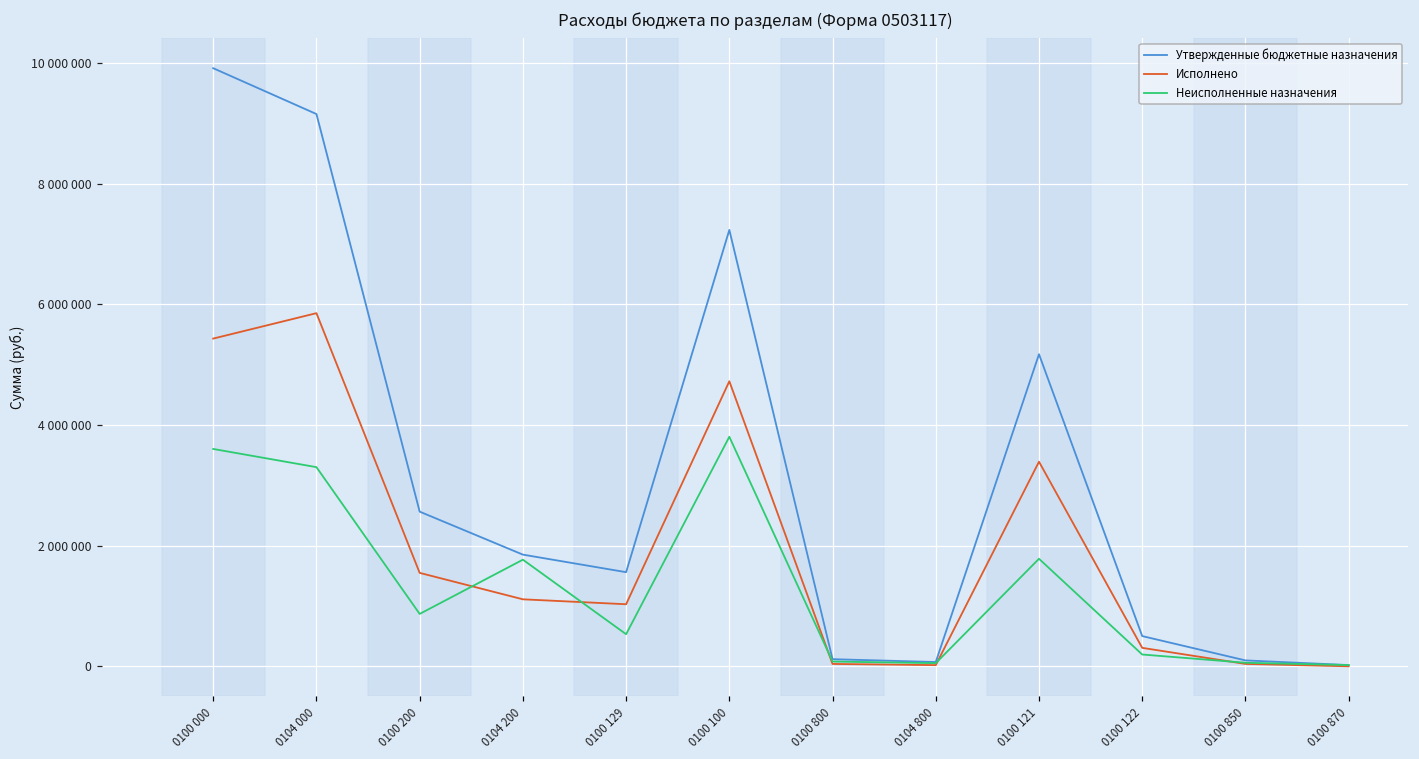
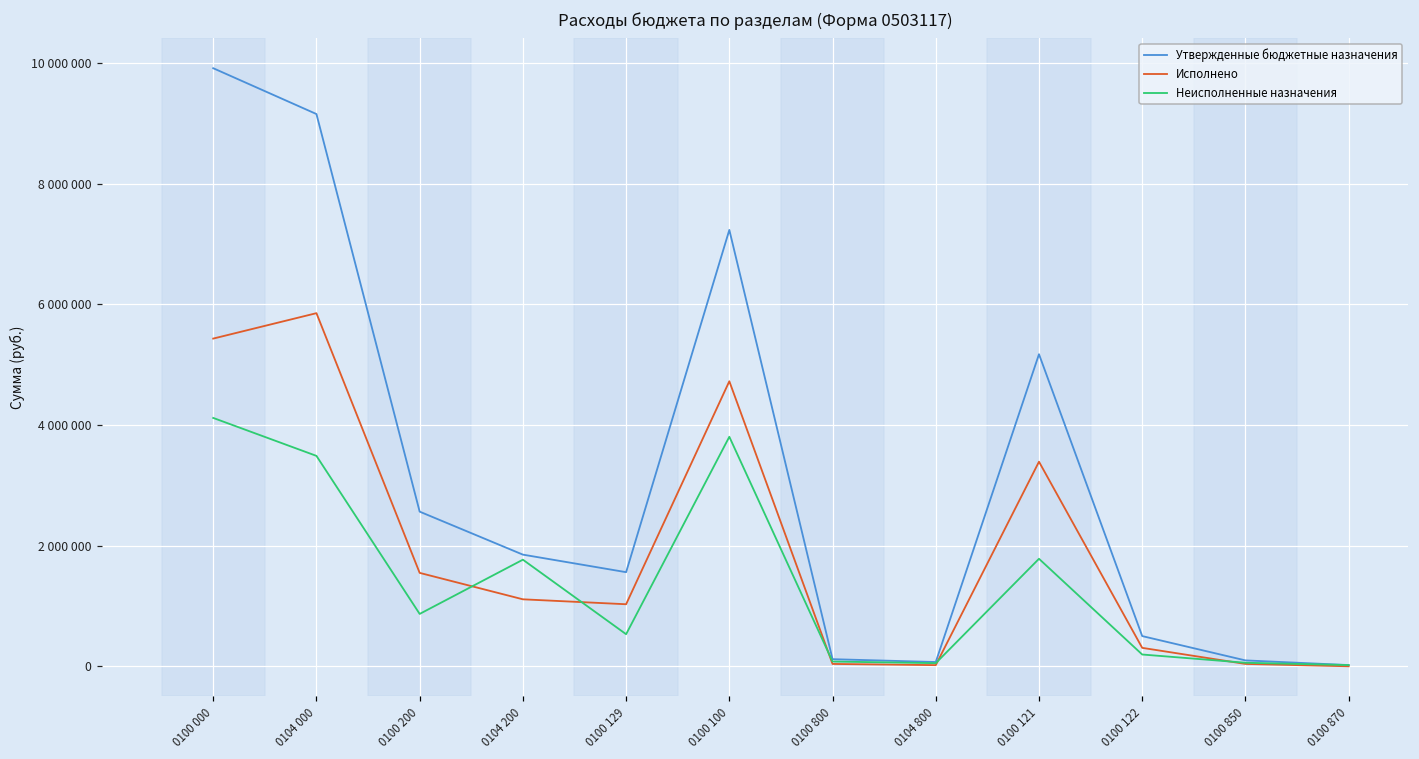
  {
    "Утвержденные бюджетные назначения": {
      "0100 000": 9900000,
      "0104 000": 9200000,
      "0100 200": 2600000,
      "0104 200": 1900000,
      "0100 129": 1600000,
      "0100 100": 7200000,
      "0100 121": 5200000,
      "0100 122": 500000
    },
    "Исполнено": {
      "0100 000": 5400000,
      "0104 000": 5900000,
      "0100 200": 1500000,
      "0104 200": 1100000,
      "0100 129": 1000000,
      "0100 100": 4700000,
      "0100 121": 3400000,
      "0100 122": 300000
    },
    "Неисполненные назначения": {
-     "0100 000": 3600000,
-     "0104 000": 3300000,
+     "0100 000": 4100000,
+     "0104 000": 3500000,
      "0100 200": 900000,
      "0104 200": 1800000,
      "0100 129": 500000,
      "0100 100": 3800000,
      "0100 121": 1800000,
      "0100 122": 200000
    }
  }
